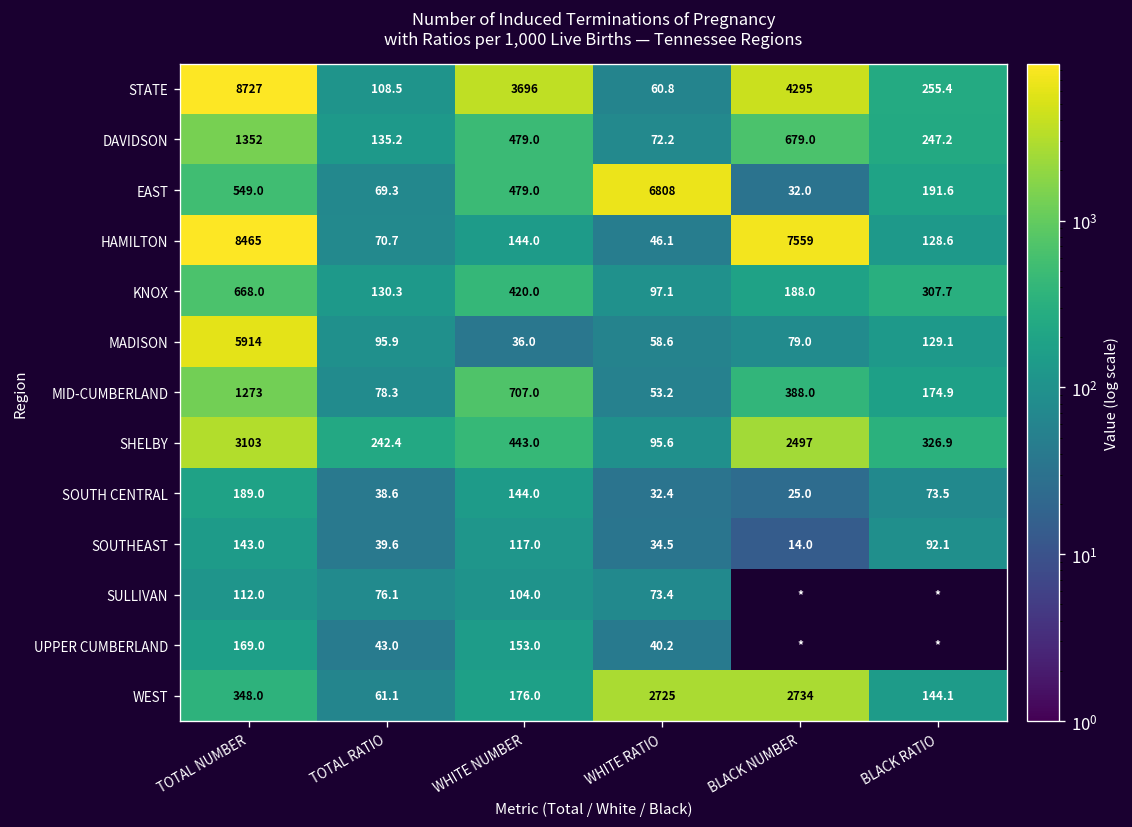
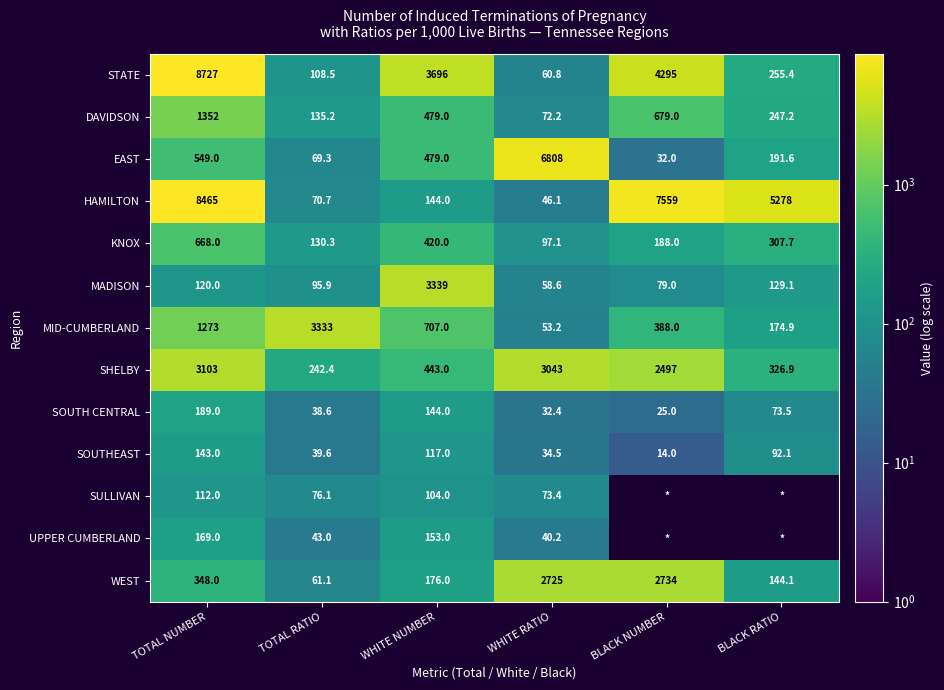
  {
    "STATE": {
      "TOTAL NUMBER": 8727,
      "TOTAL RATIO": 108.5,
      "WHITE NUMBER": 3696,
      "WHITE RATIO": 60.8,
      "BLACK NUMBER": 4295,
      "BLACK RATIO": 255.4
    },
    "DAVIDSON": {
      "TOTAL NUMBER": 1352,
      "TOTAL RATIO": 135.2,
      "WHITE NUMBER": 479.0,
      "WHITE RATIO": 72.2,
      "BLACK NUMBER": 679.0,
      "BLACK RATIO": 247.2
    },
    "EAST": {
      "TOTAL NUMBER": 549.0,
      "TOTAL RATIO": 69.3,
      "WHITE NUMBER": 479.0,
      "WHITE RATIO": 6808,
      "BLACK NUMBER": 32.0,
      "BLACK RATIO": 191.6
    },
    "HAMILTON": {
      "TOTAL NUMBER": 8465,
      "TOTAL RATIO": 70.7,
      "WHITE NUMBER": 144.0,
      "WHITE RATIO": 46.1,
      "BLACK NUMBER": 7559,
-     "BLACK RATIO": 128.6
+     "BLACK RATIO": 5278
    },
    "KNOX": {
      "TOTAL NUMBER": 668.0,
      "TOTAL RATIO": 130.3,
      "WHITE NUMBER": 420.0,
      "WHITE RATIO": 97.1,
      "BLACK NUMBER": 188.0,
      "BLACK RATIO": 307.7
    },
    "MADISON": {
-     "TOTAL NUMBER": 5914,
+     "TOTAL NUMBER": 120.0,
      "TOTAL RATIO": 95.9,
-     "WHITE NUMBER": 36.0,
+     "WHITE NUMBER": 3339,
      "WHITE RATIO": 58.6,
      "BLACK NUMBER": 79.0,
      "BLACK RATIO": 129.1
    },
    "MID-CUMBERLAND": {
      "TOTAL NUMBER": 1273,
-     "TOTAL RATIO": 78.3,
+     "TOTAL RATIO": 3333,
      "WHITE NUMBER": 707.0,
      "WHITE RATIO": 53.2,
      "BLACK NUMBER": 388.0,
      "BLACK RATIO": 174.9
    },
    "SHELBY": {
      "TOTAL NUMBER": 3103,
      "TOTAL RATIO": 242.4,
      "WHITE NUMBER": 443.0,
-     "WHITE RATIO": 95.6,
+     "WHITE RATIO": 3043,
      "BLACK NUMBER": 2497,
      "BLACK RATIO": 326.9
    },
    "SOUTH CENTRAL": {
      "TOTAL NUMBER": 189.0,
      "TOTAL RATIO": 38.6,
      "WHITE NUMBER": 144.0,
      "WHITE RATIO": 32.4,
      "BLACK NUMBER": 25.0,
      "BLACK RATIO": 73.5
    },
    "SOUTHEAST": {
      "TOTAL NUMBER": 143.0,
      "TOTAL RATIO": 39.6,
      "WHITE NUMBER": 117.0,
      "WHITE RATIO": 34.5,
      "BLACK NUMBER": 14.0,
      "BLACK RATIO": 92.1
    },
    "SULLIVAN": {
      "TOTAL NUMBER": 112.0,
      "TOTAL RATIO": 76.1,
      "WHITE NUMBER": 104.0,
      "WHITE RATIO": 73.4
    },
    "UPPER CUMBERLAND": {
      "TOTAL NUMBER": 169.0,
      "TOTAL RATIO": 43.0,
      "WHITE NUMBER": 153.0,
      "WHITE RATIO": 40.2
    },
    "WEST": {
      "TOTAL NUMBER": 348.0,
      "TOTAL RATIO": 61.1,
      "WHITE NUMBER": 176.0,
      "WHITE RATIO": 2725,
      "BLACK NUMBER": 2734,
      "BLACK RATIO": 144.1
    }
  }
